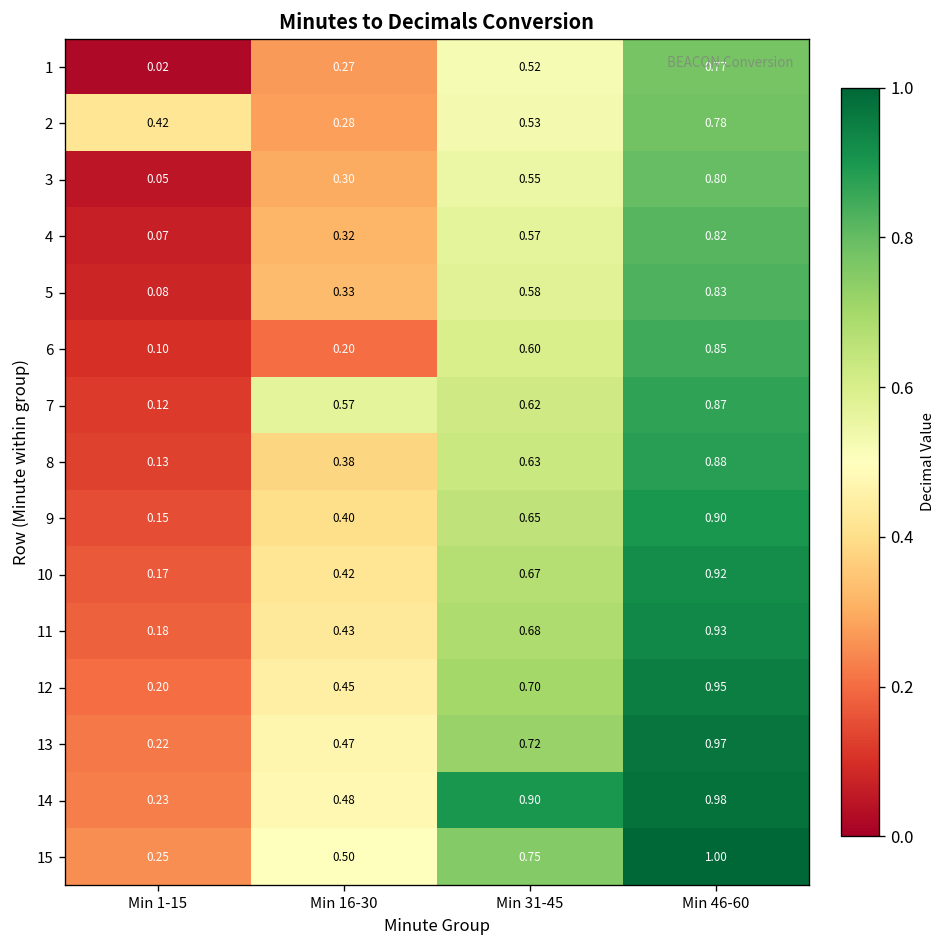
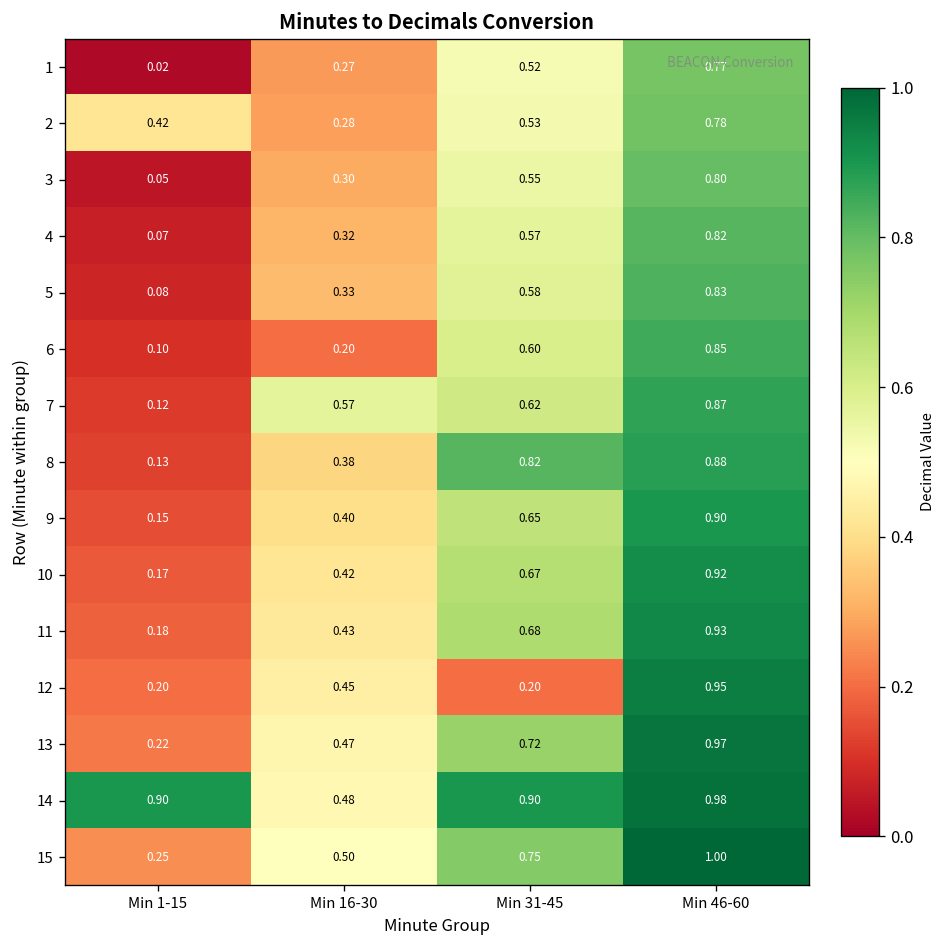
  {
    "1": {
      "Min 1-15": 0.02,
      "Min 16-30": 0.27,
      "Min 31-45": 0.52
    },
    "2": {
      "Min 1-15": 0.42,
      "Min 16-30": 0.28,
      "Min 31-45": 0.53,
      "Min 46-60": 0.78
    },
    "3": {
      "Min 1-15": 0.05,
      "Min 16-30": 0.30,
      "Min 31-45": 0.55,
      "Min 46-60": 0.80
    },
    "4": {
      "Min 1-15": 0.07,
      "Min 16-30": 0.32,
      "Min 31-45": 0.57,
      "Min 46-60": 0.82
    },
    "5": {
      "Min 1-15": 0.08,
      "Min 16-30": 0.33,
      "Min 31-45": 0.58,
      "Min 46-60": 0.83
    },
    "6": {
      "Min 1-15": 0.10,
      "Min 16-30": 0.20,
      "Min 31-45": 0.60,
      "Min 46-60": 0.85
    },
    "7": {
      "Min 1-15": 0.12,
      "Min 16-30": 0.57,
      "Min 31-45": 0.62,
      "Min 46-60": 0.87
    },
    "8": {
      "Min 1-15": 0.13,
      "Min 16-30": 0.38,
-     "Min 31-45": 0.63,
+     "Min 31-45": 0.82,
      "Min 46-60": 0.88
    },
    "9": {
      "Min 1-15": 0.15,
      "Min 16-30": 0.40,
      "Min 31-45": 0.65,
      "Min 46-60": 0.90
    },
    "10": {
      "Min 1-15": 0.17,
      "Min 16-30": 0.42,
      "Min 31-45": 0.67,
      "Min 46-60": 0.92
    },
    "11": {
      "Min 1-15": 0.18,
      "Min 16-30": 0.43,
      "Min 31-45": 0.68,
      "Min 46-60": 0.93
    },
    "12": {
      "Min 1-15": 0.20,
      "Min 16-30": 0.45,
-     "Min 31-45": 0.70,
+     "Min 31-45": 0.20,
      "Min 46-60": 0.95
    },
    "13": {
      "Min 1-15": 0.22,
      "Min 16-30": 0.47,
      "Min 31-45": 0.72,
      "Min 46-60": 0.97
    },
    "14": {
-     "Min 1-15": 0.23,
+     "Min 1-15": 0.90,
      "Min 16-30": 0.48,
      "Min 31-45": 0.90,
      "Min 46-60": 0.98
    },
    "15": {
      "Min 1-15": 0.25,
      "Min 16-30": 0.50,
      "Min 31-45": 0.75,
      "Min 46-60": 1.00
    }
  }
